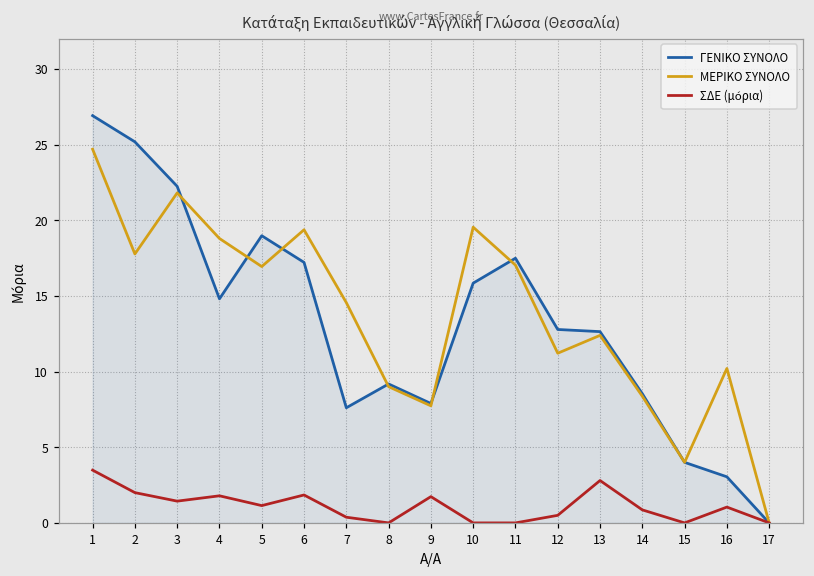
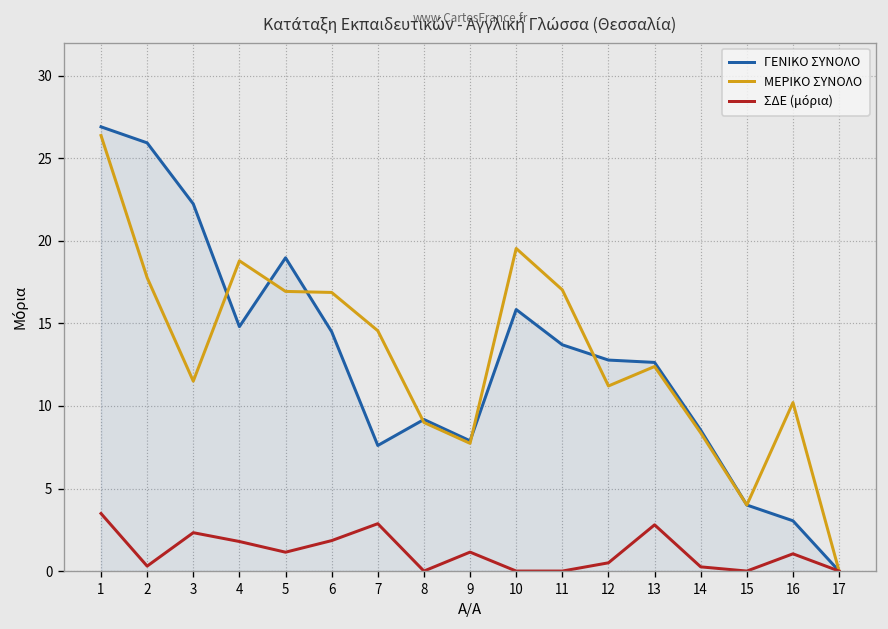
  {
    "ΓΕΝΙΚΟ ΣΥΝΟΛΟ": {
      "1": 26.9,
-     "2": 25.2,
+     "2": 25.9,
      "3": 22.2,
      "4": 14.8,
      "5": 19.0,
-     "6": 17.2,
+     "6": 14.5,
      "7": 7.6,
      "10": 15.8,
-     "11": 17.5,
+     "11": 13.7,
      "12": 12.8,
      "13": 12.6,
      "16": 3.0
    },
    "ΜΕΡΙΚΟ ΣΥΝΟΛΟ": {
-     "1": 24.7,
+     "1": 26.4,
      "2": 17.8,
-     "3": 21.8,
+     "3": 11.5,
      "4": 18.8,
      "5": 16.9,
-     "6": 19.4,
+     "6": 16.9,
      "7": 14.6,
      "10": 19.5,
      "11": 17.0,
      "12": 11.2,
      "13": 12.4,
      "16": 10.2
    },
    "ΣΔΕ (μόρια)": {
      "1": 3.5,
-     "2": 2.0,
-     "3": 1.4,
+     "2": 0.3,
+     "3": 2.3,
      "4": 1.8,
      "5": 1.1,
      "6": 1.8,
-     "7": 0.4,
+     "7": 2.9,
      "8": 0.0,
-     "9": 1.7,
+     "9": 1.1,
      "10": 0.0,
      "11": 0.0,
      "12": 0.5,
      "13": 2.8,
-     "14": 0.9,
+     "14": 0.3,
      "15": 0.0,
      "16": 1.0
    }
  }
